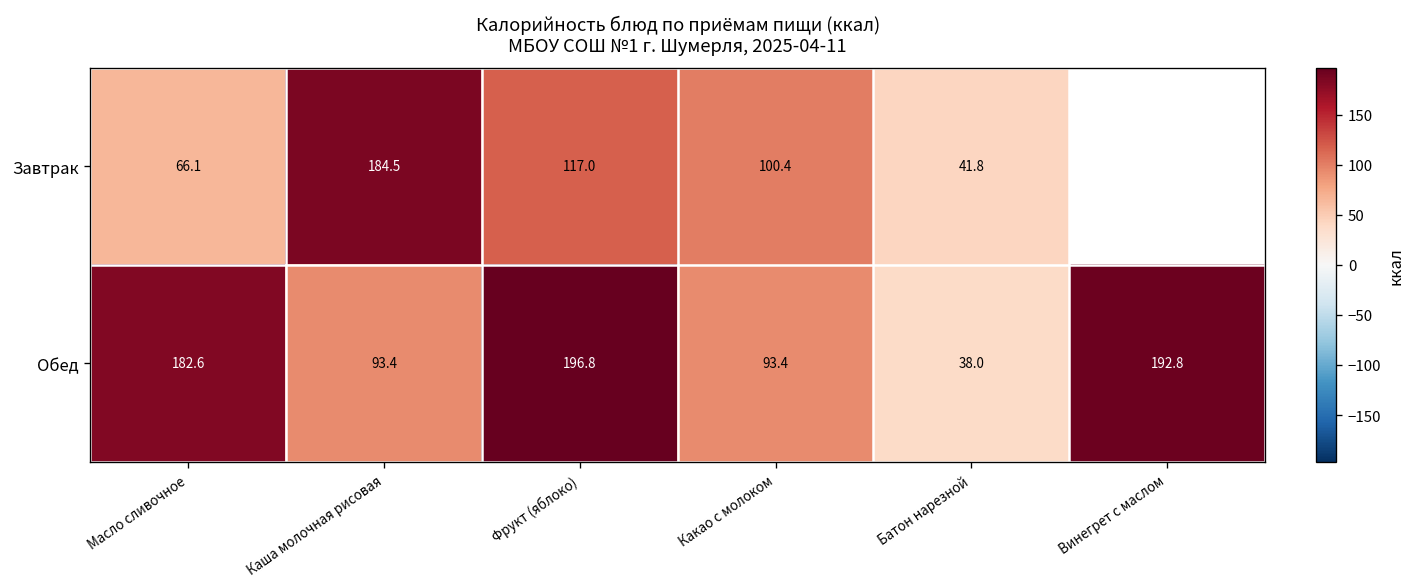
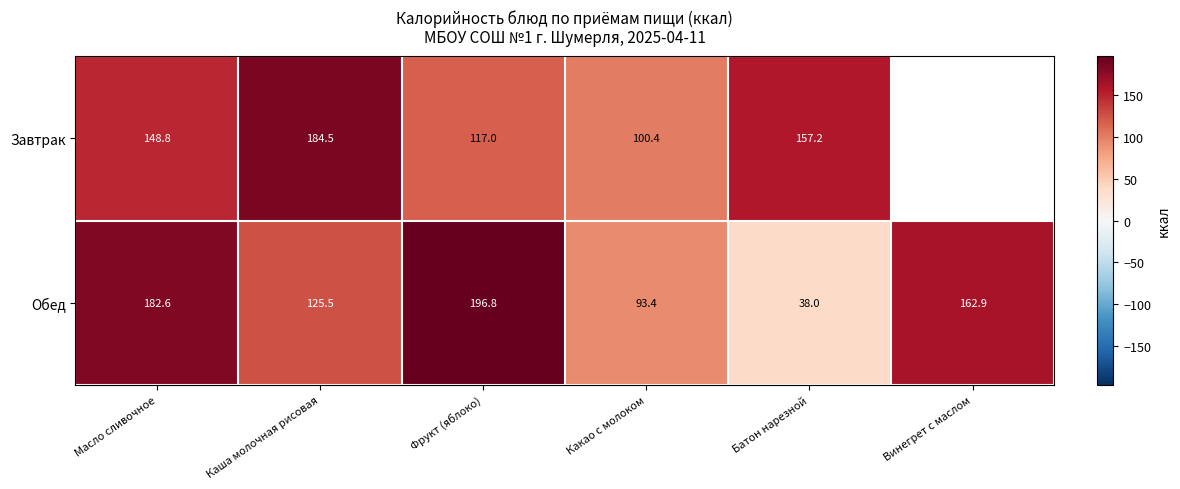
  {
    "Завтрак": {
-     "Масло сливочное": 66.1,
+     "Масло сливочное": 148.8,
      "Каша молочная рисовая": 184.5,
      "Фрукт (яблоко)": 117.0,
      "Какао с молоком": 100.4,
-     "Батон нарезной": 41.8
+     "Батон нарезной": 157.2
    },
    "Обед": {
      "Масло сливочное": 182.6,
-     "Каша молочная рисовая": 93.4,
+     "Каша молочная рисовая": 125.5,
      "Фрукт (яблоко)": 196.8,
      "Какао с молоком": 93.4,
      "Батон нарезной": 38.0,
-     "Винегрет с маслом": 192.8
+     "Винегрет с маслом": 162.9
    }
  }
